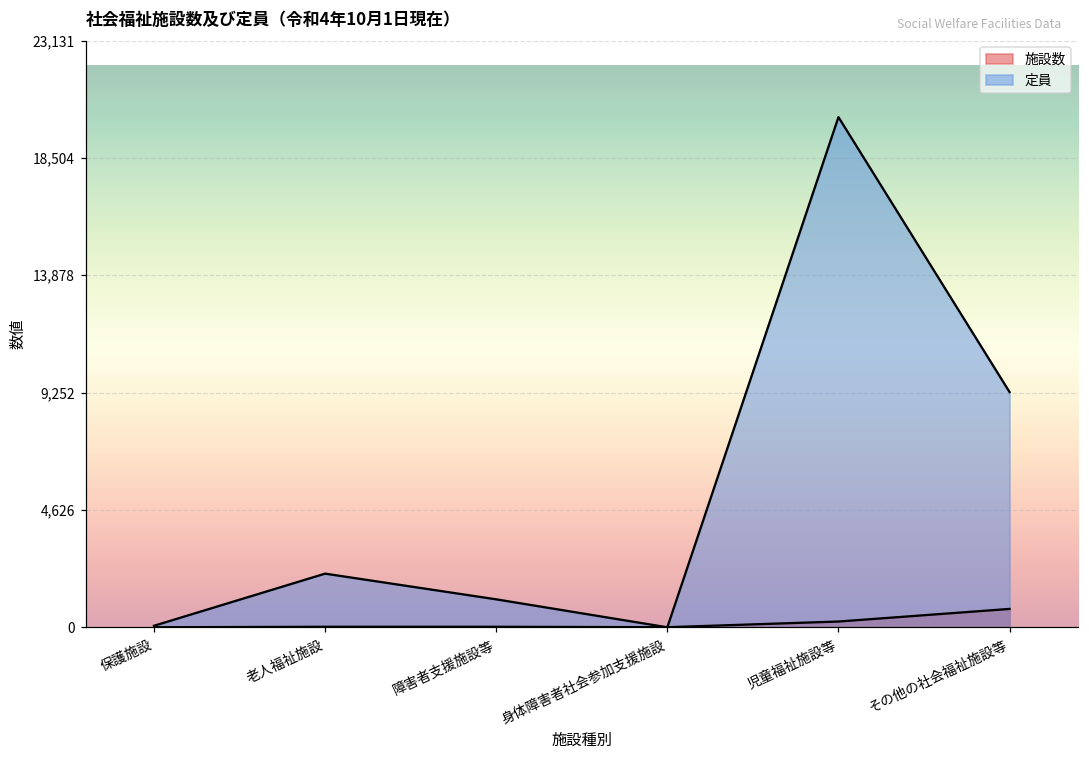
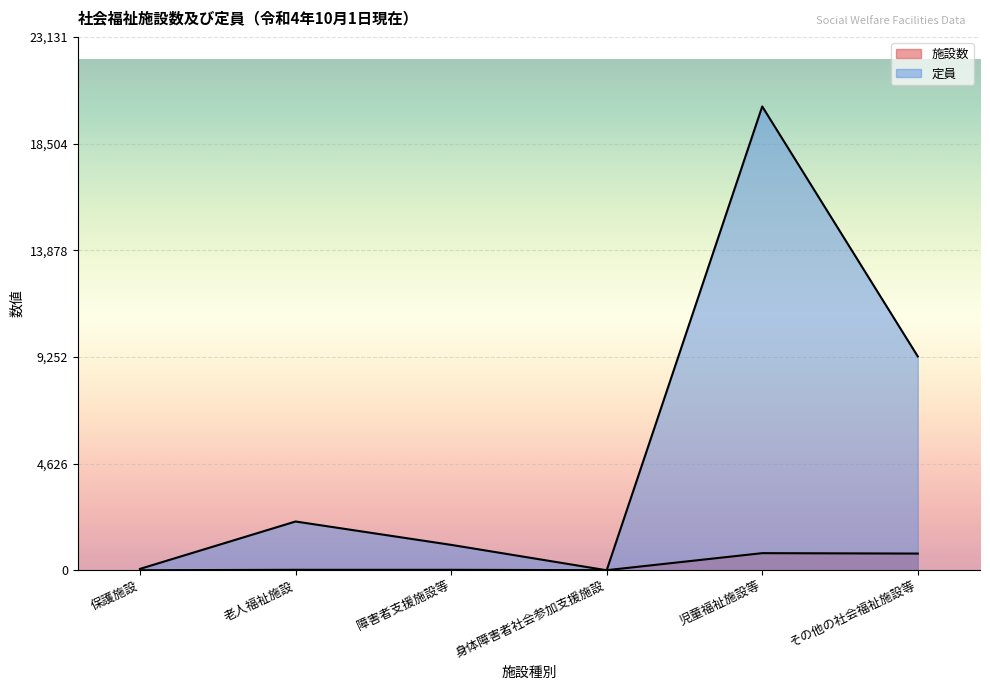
  {
    "施設数": {
      "老人福祉施設": "0",
      "障害者支援施設等": "0",
-     "児童福祉施設等": "200",
+     "児童福祉施設等": "700",
      "その他の社会福祉施設等": "700"
    },
    "定員": {
      "老人福祉施設": "2,100",
      "障害者支援施設等": "1,100",
      "児童福祉施設等": "20,100",
      "その他の社会福祉施設等": "9,300"
    }
  }
